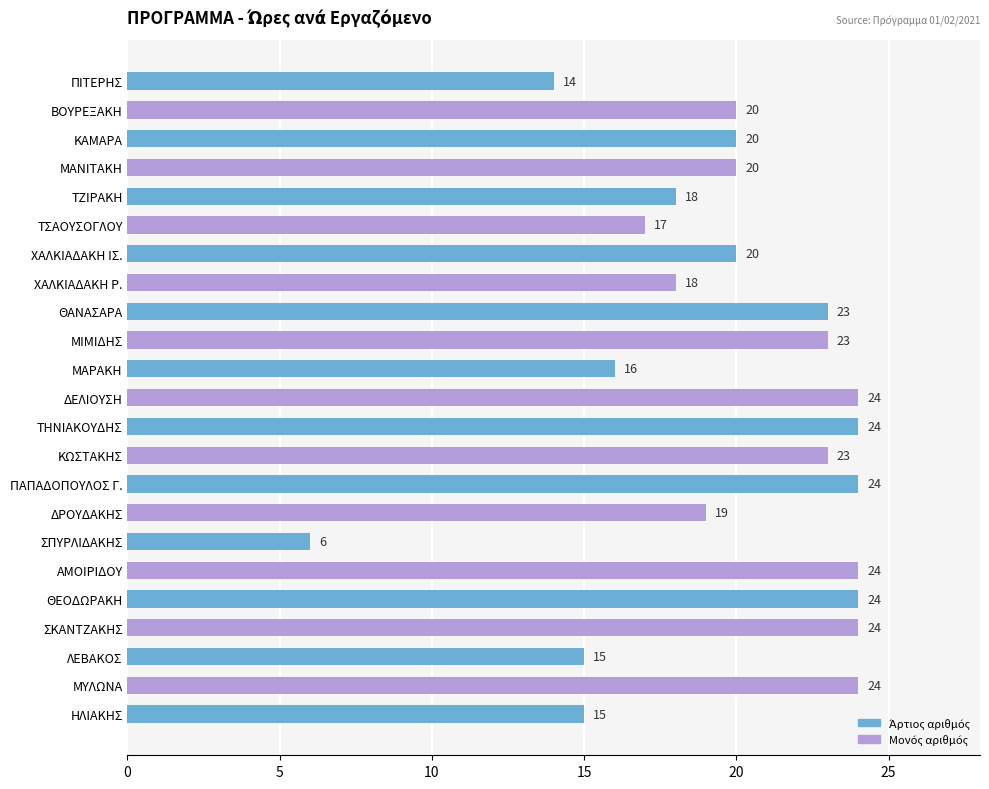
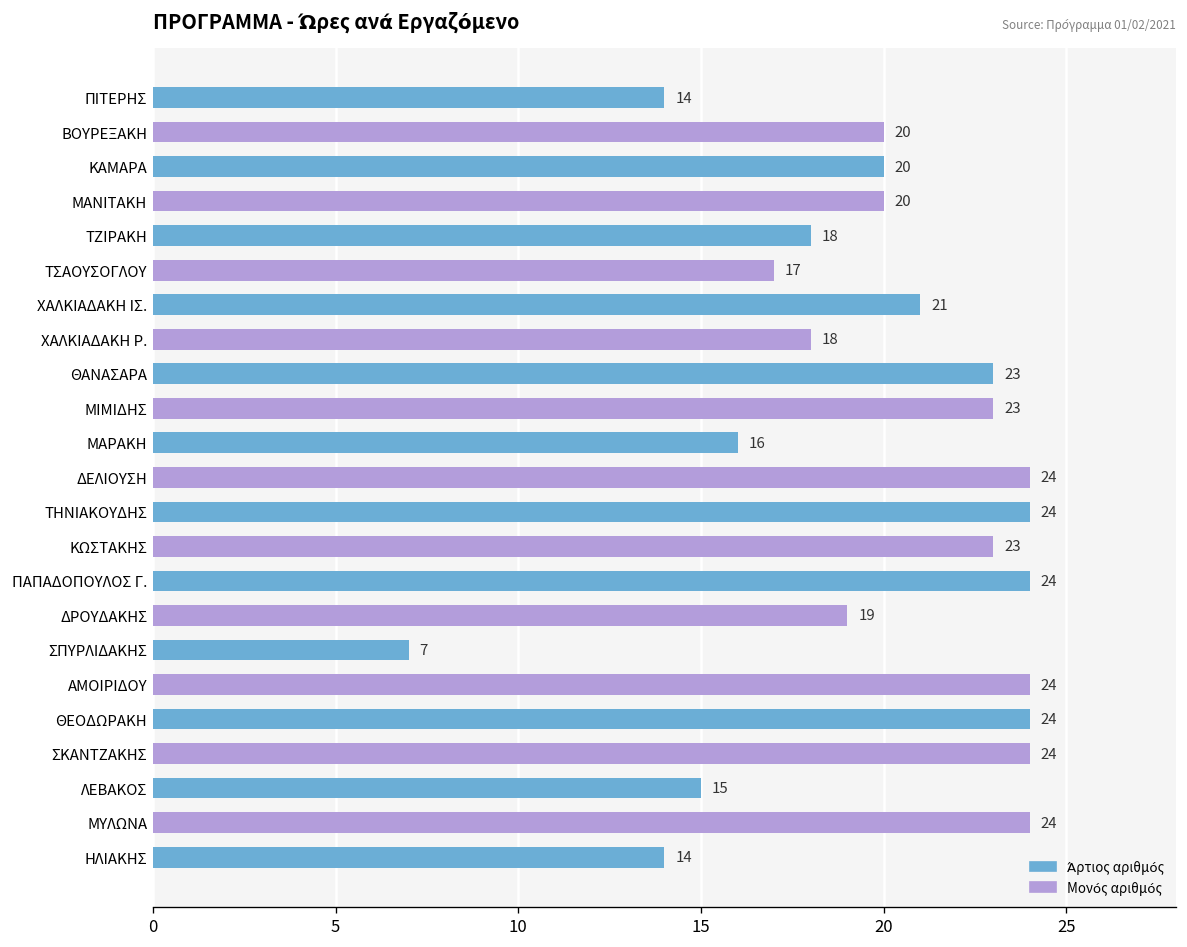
  {
    "ΠΙΤΕΡΗΣ": 14,
    "ΒΟΥΡΕΞΑΚΗ": 20,
    "ΚΑΜΑΡΑ": 20,
    "ΜΑΝΙΤΑΚΗ": 20,
    "ΤΖΙΡΑΚΗ": 18,
    "ΤΣΑΟΥΣΟΓΛΟΥ": 17,
-   "ΧΑΛΚΙΑΔΑΚΗ ΙΣ.": 20,
+   "ΧΑΛΚΙΑΔΑΚΗ ΙΣ.": 21,
    "ΧΑΛΚΙΑΔΑΚΗ Ρ.": 18,
    "ΘΑΝΑΣΑΡΑ": 23,
    "ΜΙΜΙΔΗΣ": 23,
    "ΜΑΡΑΚΗ": 16,
    "ΔΕΛΙΟΥΣΗ": 24,
    "ΤΗΝΙΑΚΟΥΔΗΣ": 24,
    "ΚΩΣΤΑΚΗΣ": 23,
    "ΠΑΠΑΔΟΠΟΥΛΟΣ Γ.": 24,
    "ΔΡΟΥΔΑΚΗΣ": 19,
-   "ΣΠΥΡΛΙΔΑΚΗΣ": 6,
+   "ΣΠΥΡΛΙΔΑΚΗΣ": 7,
    "ΑΜΟΙΡΙΔΟΥ": 24,
    "ΘΕΟΔΩΡΑΚΗ": 24,
    "ΣΚΑΝΤΖΑΚΗΣ": 24,
    "ΛΕΒΑΚΟΣ": 15,
    "ΜΥΛΩΝΑ": 24,
-   "ΗΛΙΑΚΗΣ": 15
+   "ΗΛΙΑΚΗΣ": 14
  }
